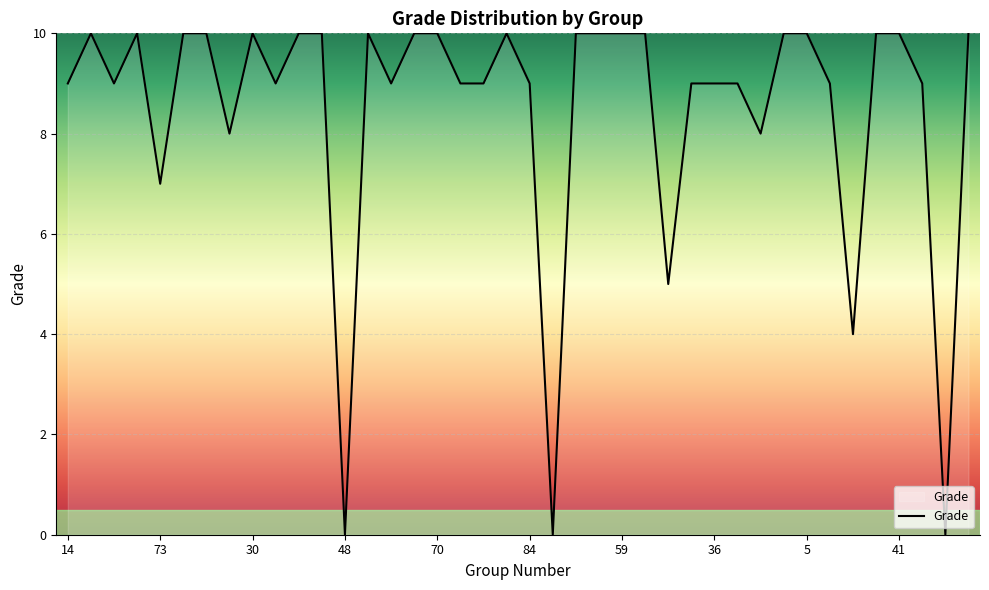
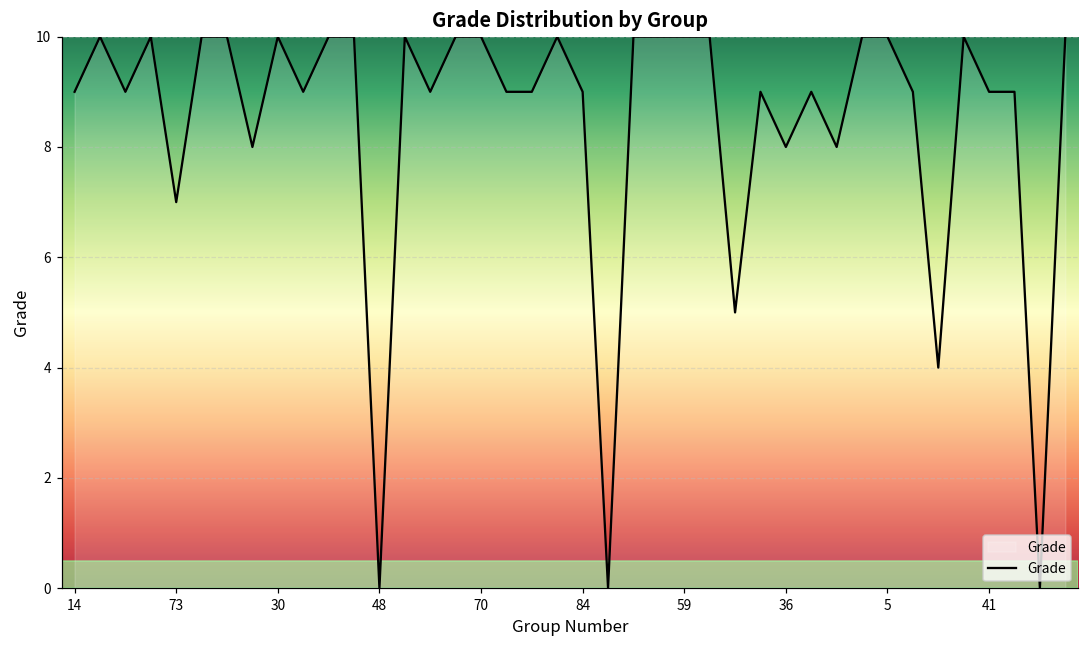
  {
    "73": 7,
    "70": 10,
    "84": 9,
    "59": 10,
-   "36": 9,
-   "41": 10
+   "36": 8,
+   "41": 9
  }
